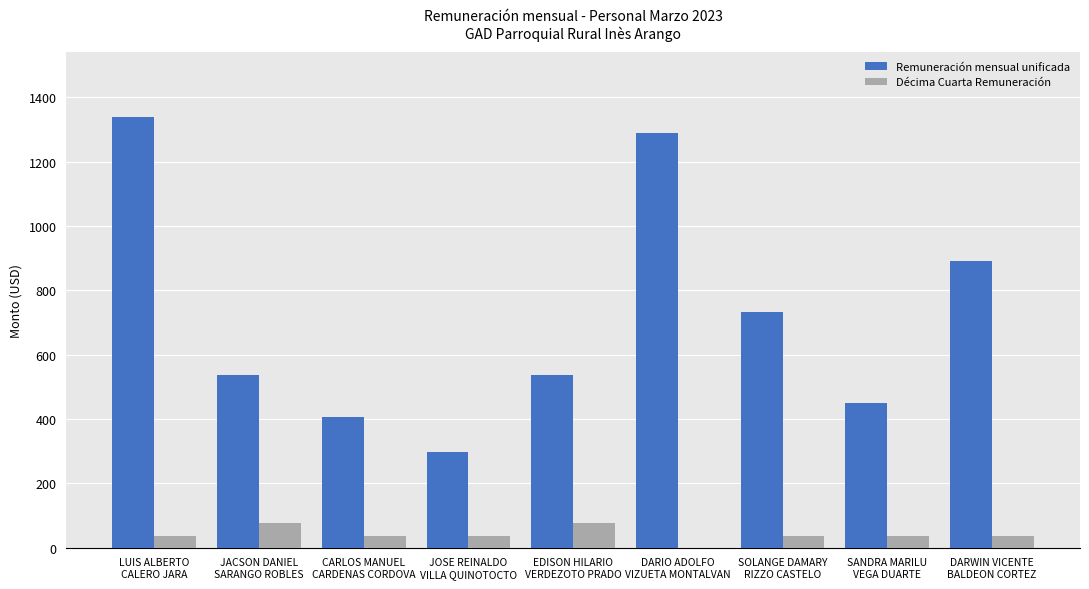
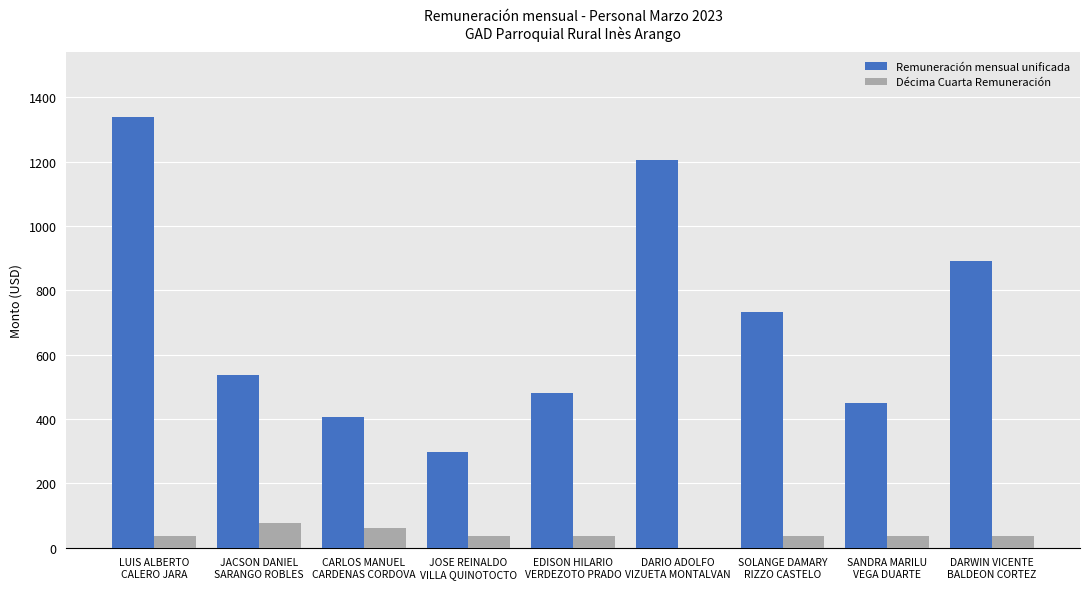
  {
    "Remuneración mensual unificada": {
      "LUIS ALBERTO CALERO JARA": 1340,
      "JACSON DANIEL SARANGO ROBLES": 540,
      "CARLOS MANUEL CARDENAS CORDOVA": 410,
      "JOSE REINALDO VILLA QUINOTOCTO": 300,
-     "EDISON HILARIO VERDEZOTO PRADO": 540,
-     "DARIO ADOLFO VIZUETA MONTALVAN": 1290,
+     "EDISON HILARIO VERDEZOTO PRADO": 480,
+     "DARIO ADOLFO VIZUETA MONTALVAN": 1210,
      "SOLANGE DAMARY RIZZO CASTELO": 730,
      "SANDRA MARILU VEGA DUARTE": 450,
      "DARWIN VICENTE BALDEON CORTEZ": 890
    },
    "Décima Cuarta Remuneración": {
      "LUIS ALBERTO CALERO JARA": 40,
      "JACSON DANIEL SARANGO ROBLES": 80,
-     "CARLOS MANUEL CARDENAS CORDOVA": 40,
+     "CARLOS MANUEL CARDENAS CORDOVA": 60,
      "JOSE REINALDO VILLA QUINOTOCTO": 40,
-     "EDISON HILARIO VERDEZOTO PRADO": 80,
+     "EDISON HILARIO VERDEZOTO PRADO": 40,
      "DARIO ADOLFO VIZUETA MONTALVAN": 0,
      "SOLANGE DAMARY RIZZO CASTELO": 40,
      "SANDRA MARILU VEGA DUARTE": 40,
      "DARWIN VICENTE BALDEON CORTEZ": 40
    }
  }
